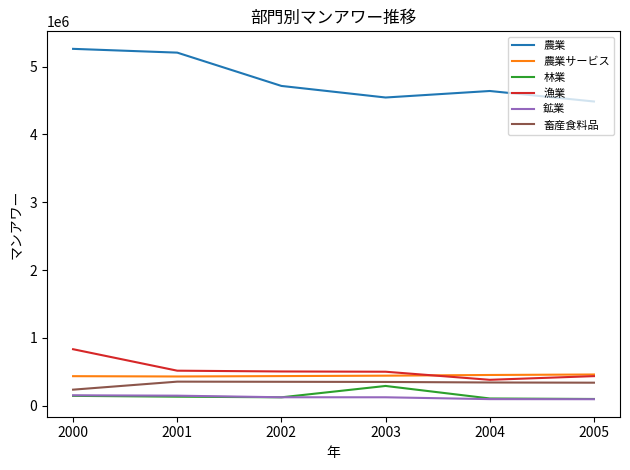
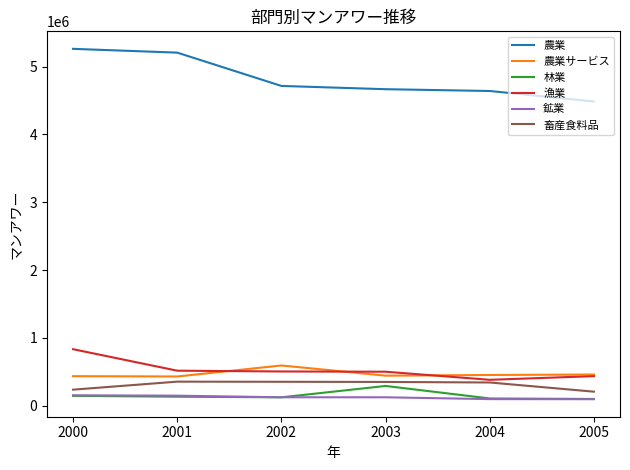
  {
    "農業": {
      "2000": 5300000,
      "2001": 5200000,
      "2002": 4700000,
-     "2003": 4500000,
+     "2003": 4700000,
      "2004": 4600000
    },
    "農業サービス": {
      "2000": 400000,
      "2001": 400000,
-     "2002": 400000,
+     "2002": 600000,
      "2003": 400000,
      "2004": 500000
    },
    "林業": {
      "2003": 300000
    },
    "漁業": {
      "2000": 800000,
      "2001": 500000,
      "2002": 500000,
      "2003": 500000,
      "2004": 400000
    },
    "鉱業": {
      "2003": 100000
    },
    "畜産食料品": {
      "2000": 200000,
      "2001": 400000,
      "2002": 400000,
      "2003": 400000,
      "2004": 300000,
-     "2005": 300000
+     "2005": 200000
    }
  }
